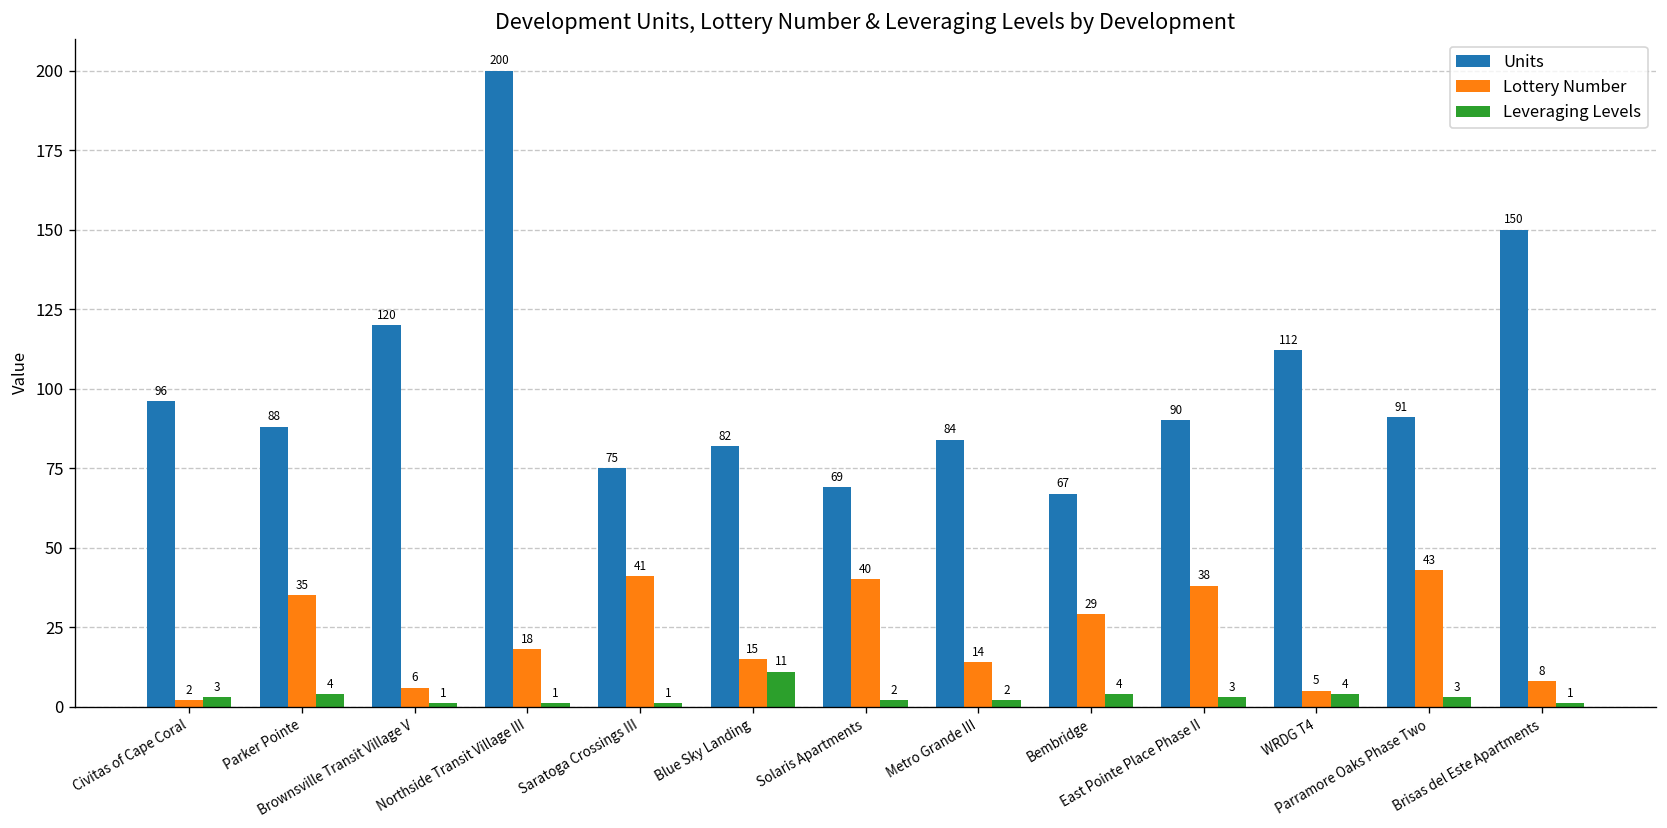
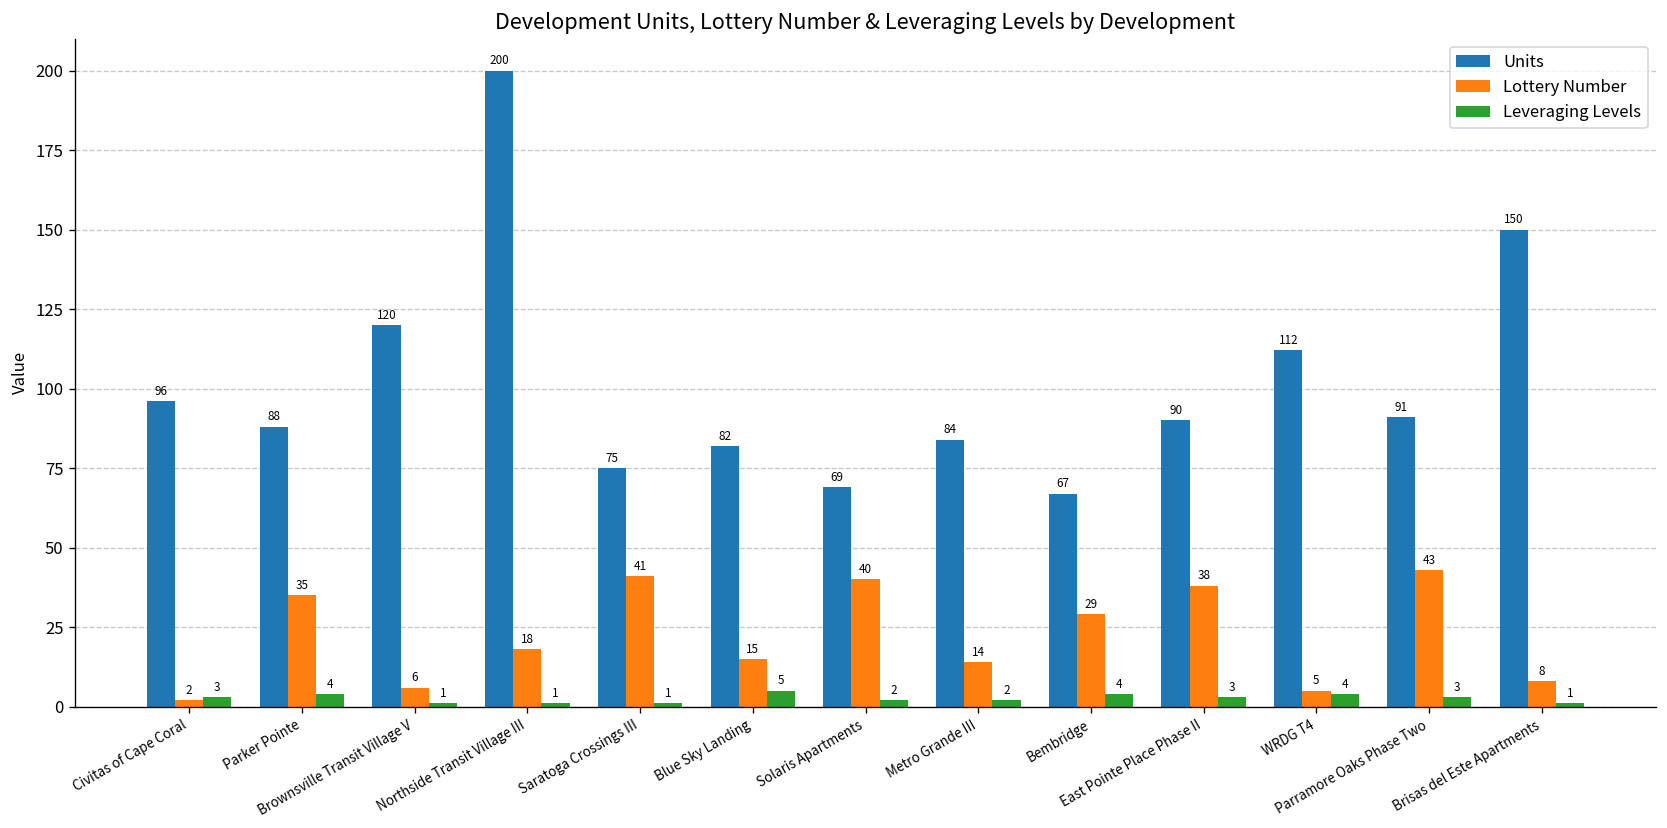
  {
    "Units": {
      "Civitas of Cape Coral": 96,
      "Parker Pointe": 88,
      "Brownsville Transit Village V": 120,
      "Northside Transit Village III": 200,
      "Saratoga Crossings III": 75,
      "Blue Sky Landing": 82,
      "Solaris Apartments": 69,
      "Metro Grande III": 84,
      "Bembridge": 67,
      "East Pointe Place Phase II": 90,
      "WRDG T4": 112,
      "Parramore Oaks Phase Two": 91,
      "Brisas del Este Apartments": 150
    },
    "Lottery Number": {
      "Civitas of Cape Coral": 2,
      "Parker Pointe": 35,
      "Brownsville Transit Village V": 6,
      "Northside Transit Village III": 18,
      "Saratoga Crossings III": 41,
      "Blue Sky Landing": 15,
      "Solaris Apartments": 40,
      "Metro Grande III": 14,
      "Bembridge": 29,
      "East Pointe Place Phase II": 38,
      "WRDG T4": 5,
      "Parramore Oaks Phase Two": 43,
      "Brisas del Este Apartments": 8
    },
    "Leveraging Levels": {
      "Civitas of Cape Coral": 3,
      "Parker Pointe": 4,
      "Brownsville Transit Village V": 1,
      "Northside Transit Village III": 1,
      "Saratoga Crossings III": 1,
-     "Blue Sky Landing": 11,
+     "Blue Sky Landing": 5,
      "Solaris Apartments": 2,
      "Metro Grande III": 2,
      "Bembridge": 4,
      "East Pointe Place Phase II": 3,
      "WRDG T4": 4,
      "Parramore Oaks Phase Two": 3,
      "Brisas del Este Apartments": 1
    }
  }
